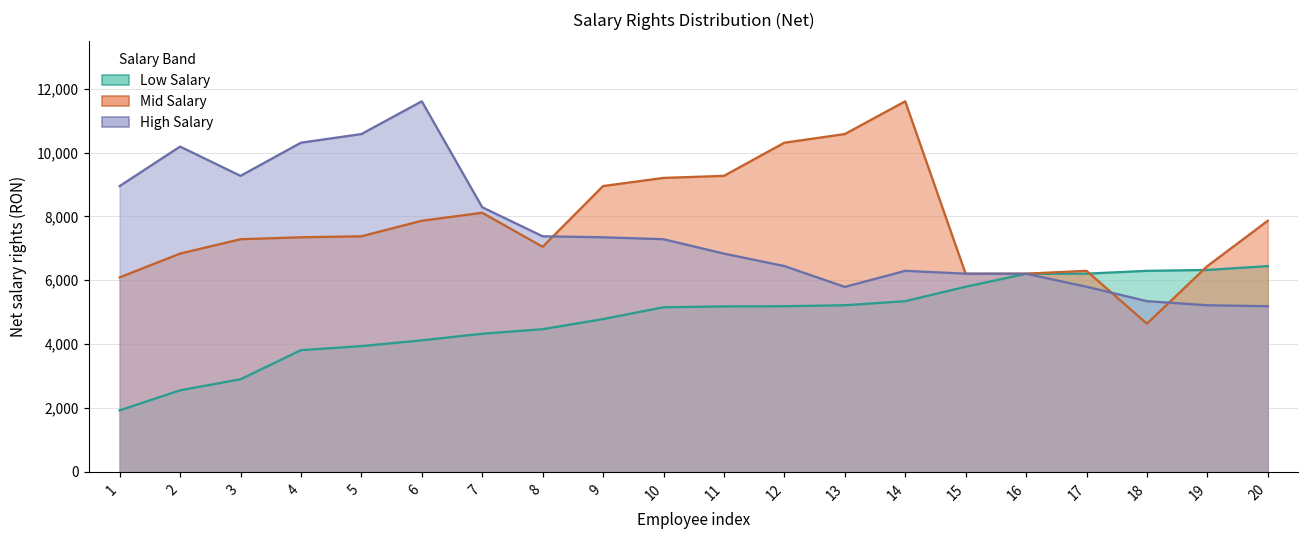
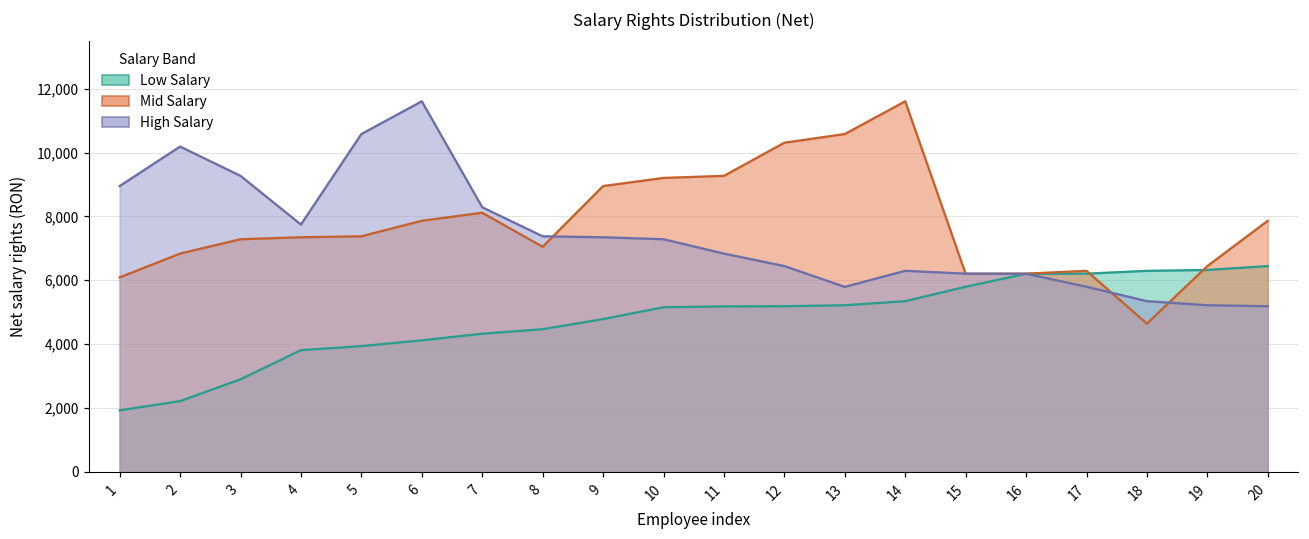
  {
    "Low Salary": {
      "1": "1,900",
-     "2": "2,600",
+     "2": "2,200",
      "3": "2,900",
      "4": "3,800",
      "5": "3,900",
      "6": "4,100",
      "7": "4,300",
      "8": "4,500",
      "9": "4,800",
      "10": "5,200",
      "11": "5,200",
      "12": "5,200",
      "13": "5,200",
      "14": "5,300",
      "15": "5,800",
      "17": "6,200",
      "18": "6,300",
      "19": "6,300",
      "20": "6,400"
    },
    "Mid Salary": {
      "1": "6,100",
      "2": "6,800",
      "3": "7,300",
      "4": "7,300",
      "5": "7,400",
      "6": "7,900",
      "7": "8,100",
      "8": "7,000",
      "9": "9,000",
      "10": "9,200",
      "11": "9,300",
      "12": "10,300",
      "13": "10,600",
      "14": "11,600",
      "17": "6,300",
      "18": "4,600",
      "19": "6,400",
      "20": "7,900"
    },
    "High Salary": {
      "1": "9,000",
      "2": "10,200",
      "3": "9,300",
-     "4": "10,300",
+     "4": "7,700",
      "5": "10,600",
      "6": "11,600",
      "7": "8,300",
      "8": "7,400",
      "9": "7,300",
      "10": "7,300",
      "11": "6,800",
      "12": "6,400",
      "13": "5,800",
      "14": "6,300",
      "17": "5,800",
      "18": "5,300",
      "19": "5,200",
      "20": "5,200"
    }
  }
